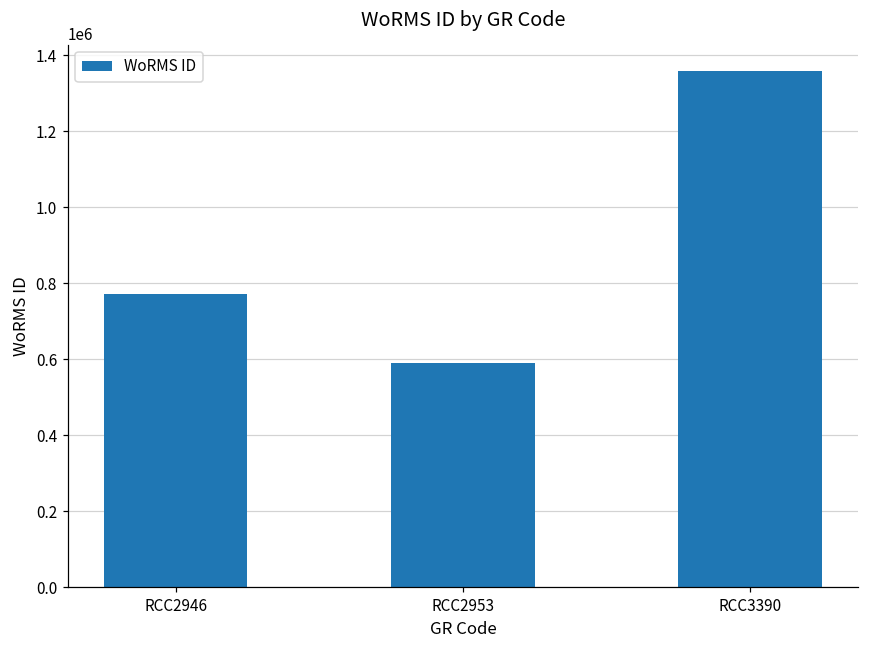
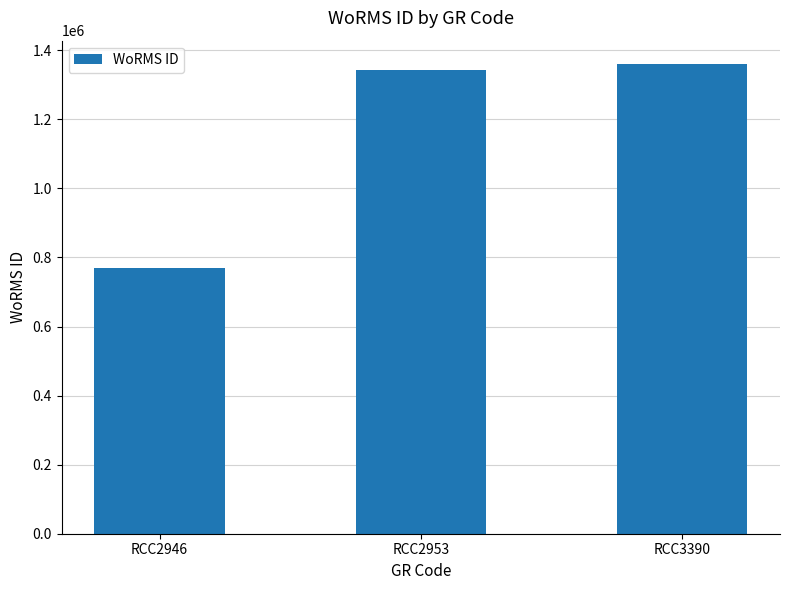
  {
    "RCC2946": 770000,
-   "RCC2953": 590000,
+   "RCC2953": 1340000,
    "RCC3390": 1360000
  }
